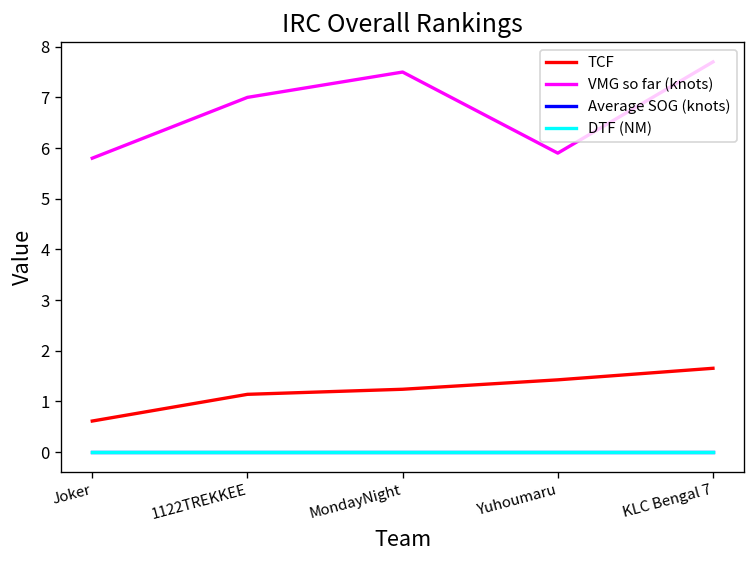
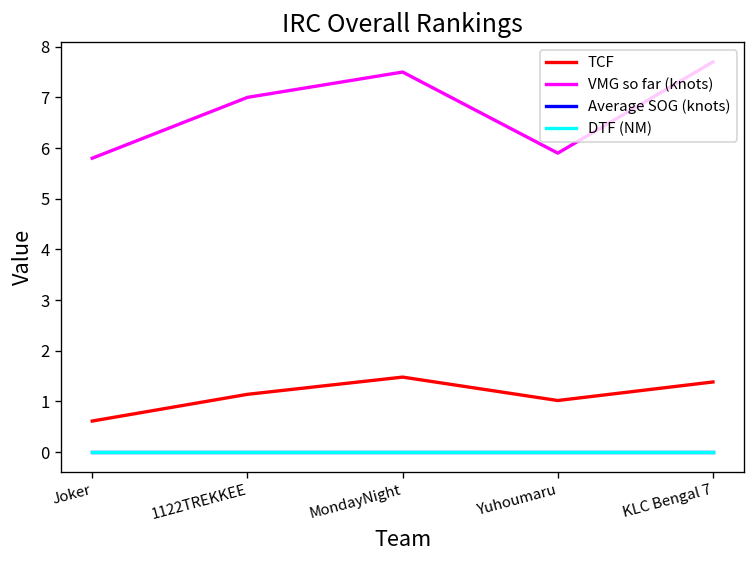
  {
    "TCF": {
      "Joker": 0.6,
      "1122TREKKEE": 1.1,
-     "MondayNight": 1.2,
-     "Yuhoumaru": 1.4,
-     "KLC Bengal 7": 1.7
+     "MondayNight": 1.5,
+     "Yuhoumaru": 1.0,
+     "KLC Bengal 7": 1.4
    },
    "VMG so far (knots)": {
      "Joker": 5.8,
      "1122TREKKEE": 7.0,
      "MondayNight": 7.5,
      "Yuhoumaru": 5.9
    },
    "DTF (NM)": {
      "Joker": 0.0,
      "1122TREKKEE": 0.0,
      "MondayNight": 0.0,
      "Yuhoumaru": 0.0,
      "KLC Bengal 7": 0.0
    }
  }
